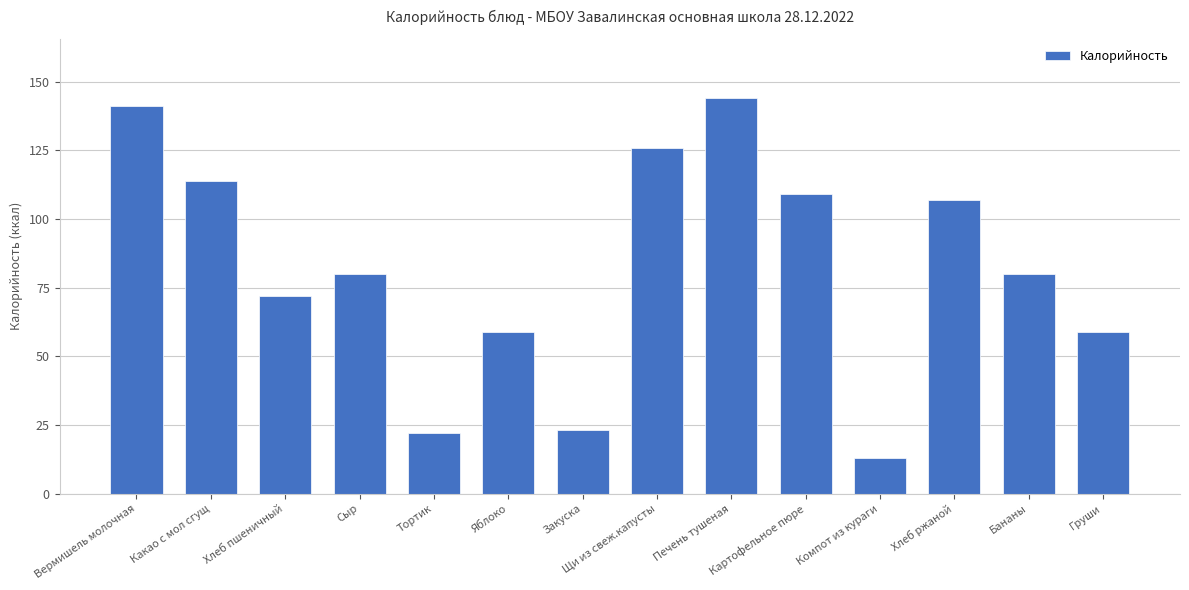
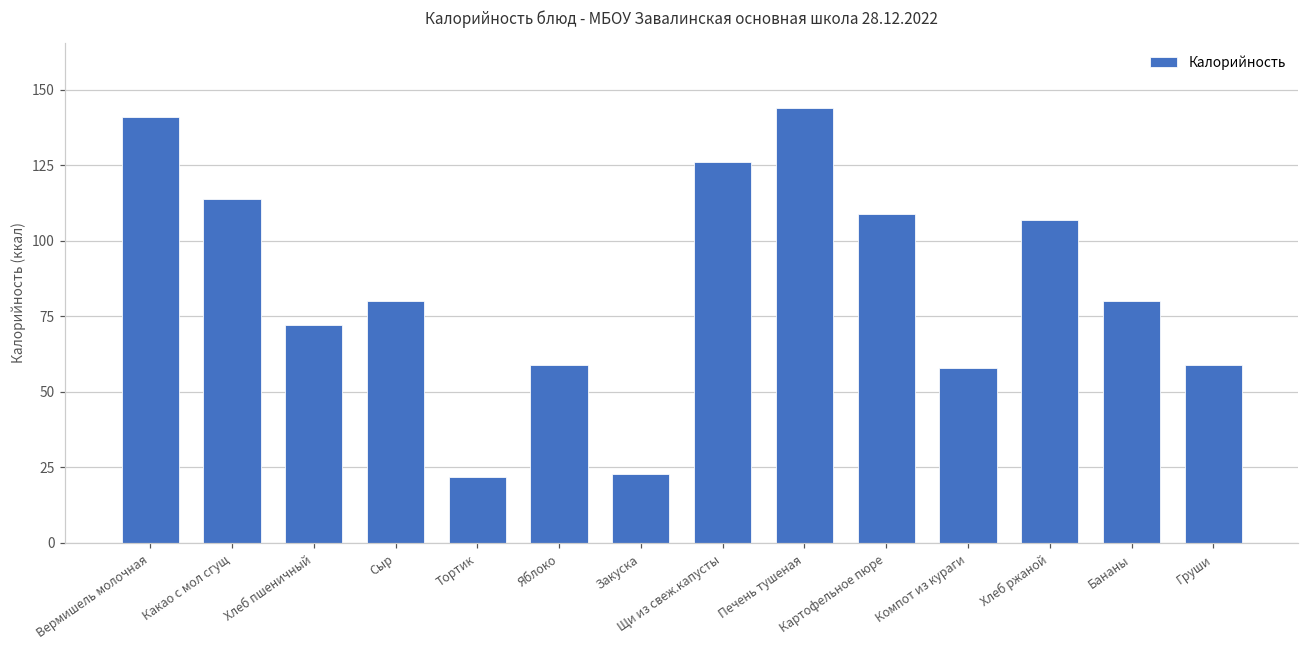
  {
    "Вермишель молочная": 141,
    "Какао с мол сгущ": 114,
    "Хлеб пшеничный": 72,
    "Сыр": 80,
    "Тортик": 22,
    "Яблоко": 59,
    "Закуска": 23,
    "Щи из свеж.капусты": 126,
    "Печень тушеная": 144,
    "Картофельное пюре": 109,
-   "Компот из кураги": 13,
+   "Компот из кураги": 58,
    "Хлеб ржаной": 107,
    "Бананы": 80,
    "Груши": 59
  }
